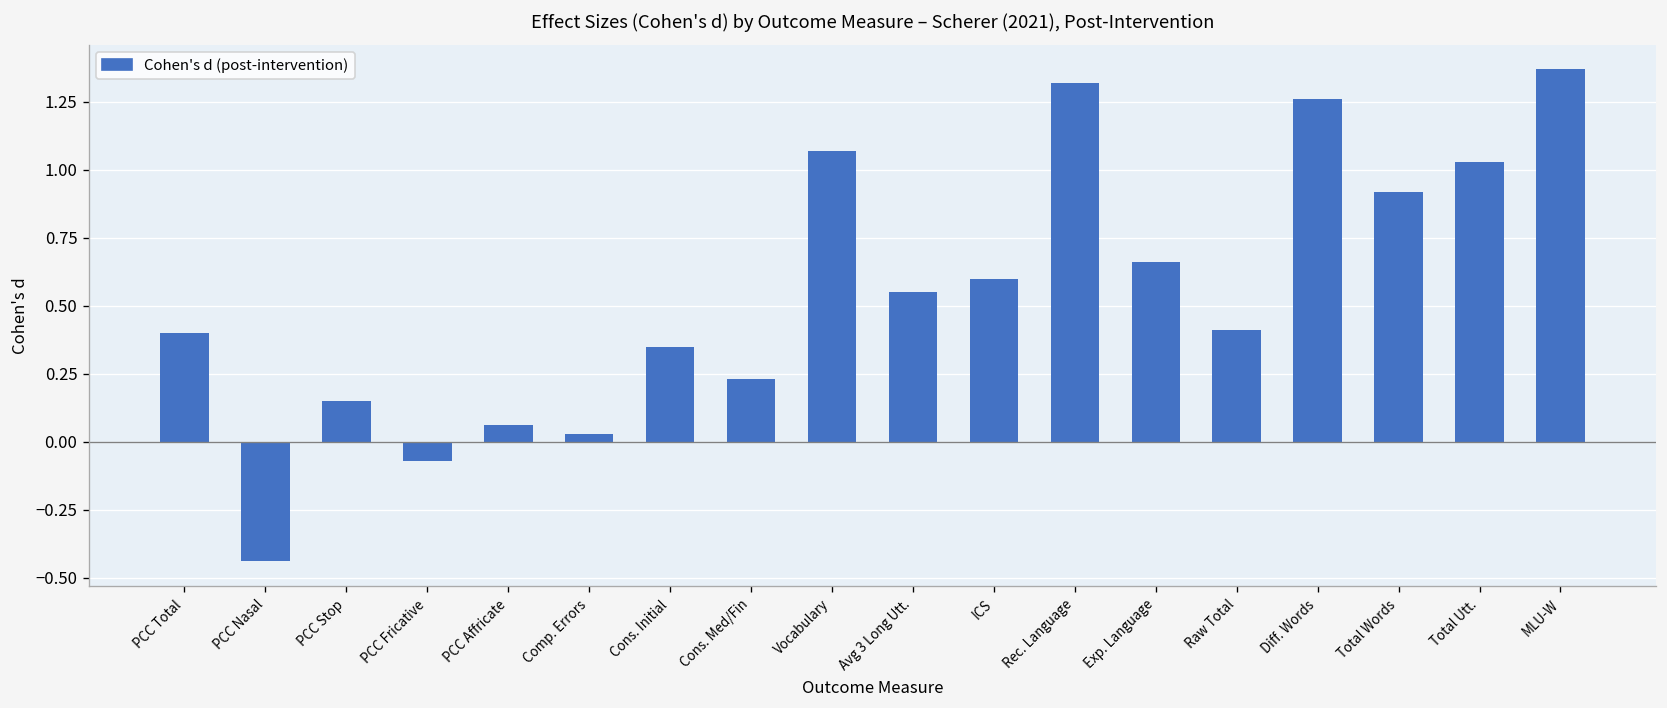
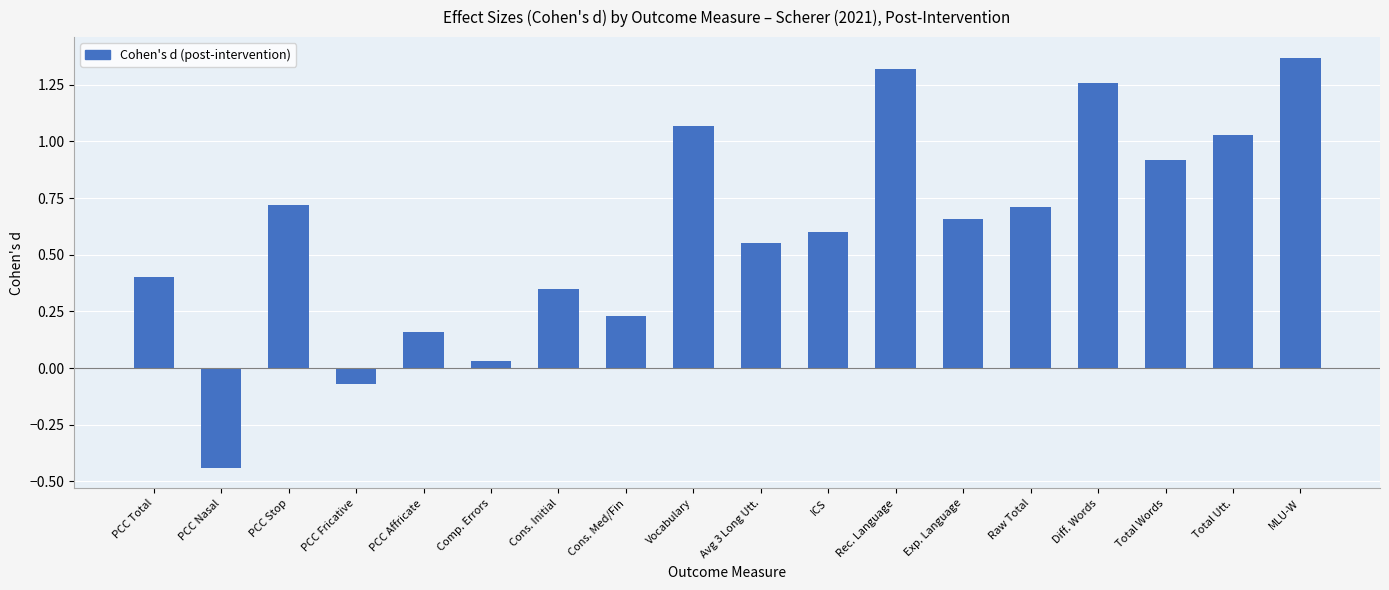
  {
    "PCC Total": 0.40,
    "PCC Nasal": -0.44,
-   "PCC Stop": 0.15,
+   "PCC Stop": 0.72,
    "PCC Fricative": -0.07,
-   "PCC Affricate": 0.06,
+   "PCC Affricate": 0.16,
    "Comp. Errors": 0.03,
    "Cons. Initial": 0.35,
    "Cons. Med/Fin": 0.23,
    "Vocabulary": 1.07,
    "Avg 3 Long Utt.": 0.55,
    "ICS": 0.60,
    "Rec. Language": 1.32,
    "Exp. Language": 0.66,
-   "Raw Total": 0.41,
+   "Raw Total": 0.71,
    "Diff. Words": 1.26,
    "Total Words": 0.92,
    "Total Utt.": 1.03,
    "MLU-W": 1.37
  }
